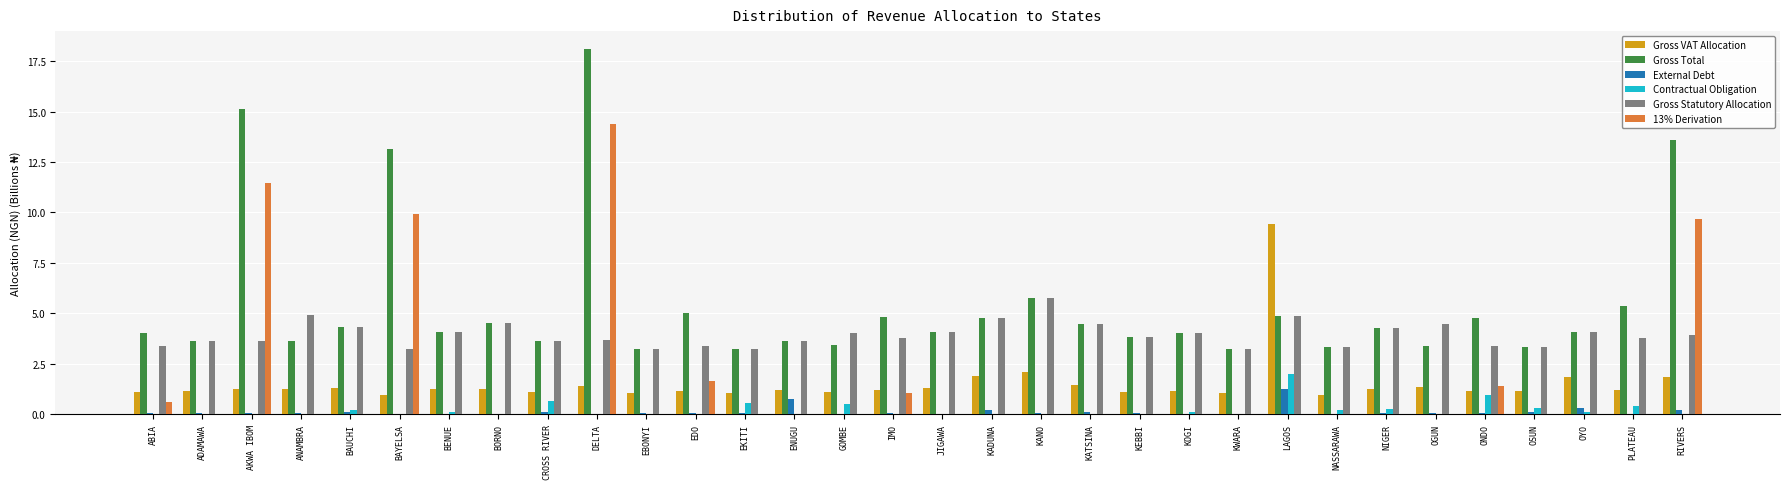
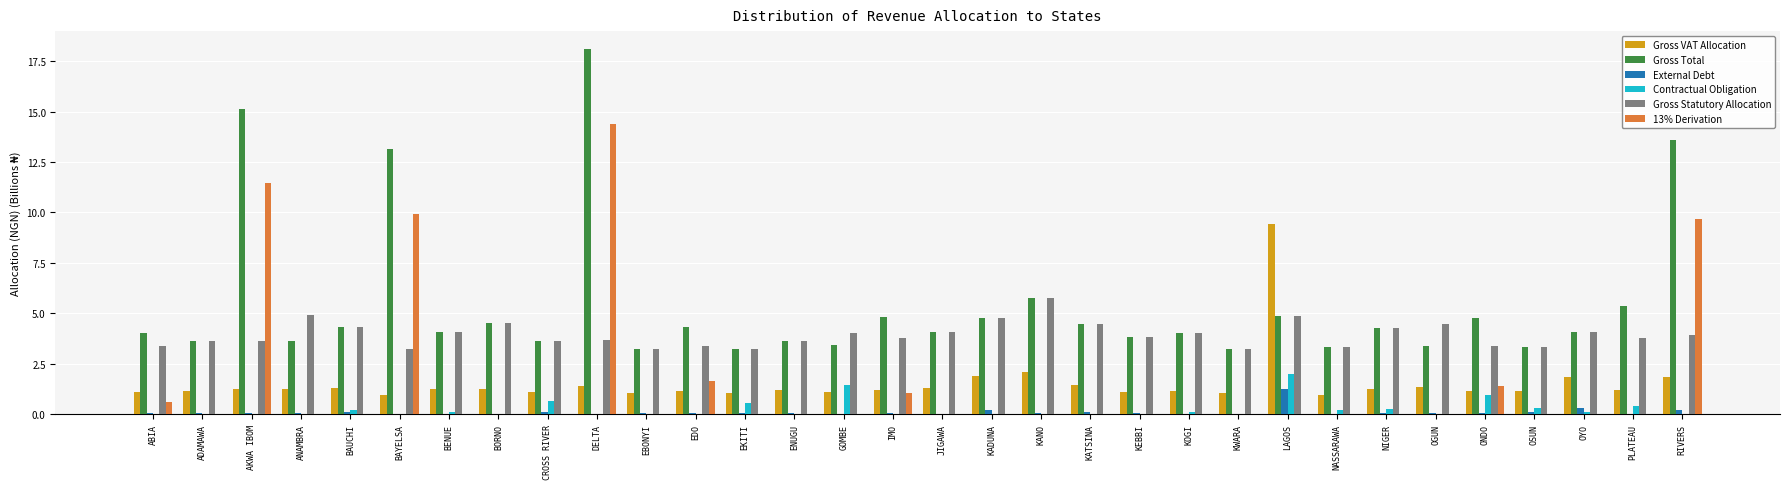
  {
    "Gross Total": {
      "ABIA": 4.0,
      "ADAMAWA": 3.6,
      "AKWA IBOM": 15.1,
      "ANAMBRA": 3.6,
      "BAUCHI": 4.3,
      "BAYELSA": 13.1,
      "BENUE": 4.1,
      "BORNO": 4.5,
      "CROSS RIVER": 3.6,
      "DELTA": 18.1,
      "EBONYI": 3.2,
-     "EDO": 5.0,
+     "EDO": 4.3,
      "EKITI": 3.2,
      "ENUGU": 3.7,
      "GOMBE": 3.4,
      "IMO": 4.8,
      "JIGAWA": 4.1,
      "KADUNA": 4.8,
      "KANO": 5.8,
      "KATSINA": 4.5,
      "KEBBI": 3.8,
      "KOGI": 4.0,
      "KWARA": 3.2,
      "LAGOS": 4.9,
      "NASSARAWA": 3.3,
      "NIGER": 4.3,
      "OGUN": 3.4,
      "ONDO": 4.8,
      "OSUN": 3.3,
      "OYO": 4.1,
      "PLATEAU": 5.4,
      "RIVERS": 13.6
    },
    "External Debt": {
-     "ENUGU": 0.7,
+     "ENUGU": 0.1,
      "KADUNA": 0.2,
      "LAGOS": 1.2,
      "OYO": 0.3,
      "RIVERS": 0.2
    },
    "Contractual Obligation": {
      "ABIA": 0.0,
      "ADAMAWA": 0.0,
      "AKWA IBOM": 0.0,
      "ANAMBRA": 0.0,
      "BAUCHI": 0.2,
      "BAYELSA": 0.0,
      "BORNO": 0.0,
      "CROSS RIVER": 0.6,
      "DELTA": 0.0,
      "EBONYI": 0.0,
      "EDO": 0.0,
      "EKITI": 0.6,
      "ENUGU": 0.0,
-     "GOMBE": 0.5,
+     "GOMBE": 1.4,
      "IMO": 0.0,
      "JIGAWA": 0.0,
      "KADUNA": 0.0,
      "KANO": 0.0,
      "KATSINA": 0.0,
      "KEBBI": 0.0,
      "KWARA": 0.0,
      "LAGOS": 2.0,
      "NASSARAWA": 0.2,
      "NIGER": 0.3,
      "OGUN": 0.0,
      "ONDO": 1.0,
      "OSUN": 0.3,
      "PLATEAU": 0.4,
      "RIVERS": 0.0
    },
    "Gross Statutory Allocation": {
      "ABIA": 3.4,
      "ADAMAWA": 3.6,
      "AKWA IBOM": 3.6,
      "ANAMBRA": 4.9,
      "BAUCHI": 4.3,
      "BAYELSA": 3.2,
      "BENUE": 4.1,
      "BORNO": 4.5,
      "CROSS RIVER": 3.6,
      "DELTA": 3.7,
      "EBONYI": 3.2,
      "EDO": 3.4,
      "EKITI": 3.2,
      "ENUGU": 3.7,
      "GOMBE": 4.0,
      "IMO": 3.8,
      "JIGAWA": 4.1,
      "KADUNA": 4.8,
      "KANO": 5.8,
      "KATSINA": 4.5,
      "KEBBI": 3.8,
      "KOGI": 4.0,
      "KWARA": 3.2,
      "LAGOS": 4.9,
      "NASSARAWA": 3.3,
      "NIGER": 4.3,
      "OGUN": 4.5,
      "ONDO": 3.4,
      "OSUN": 3.3,
      "OYO": 4.1,
      "PLATEAU": 3.8,
      "RIVERS": 3.9
    }
  }
